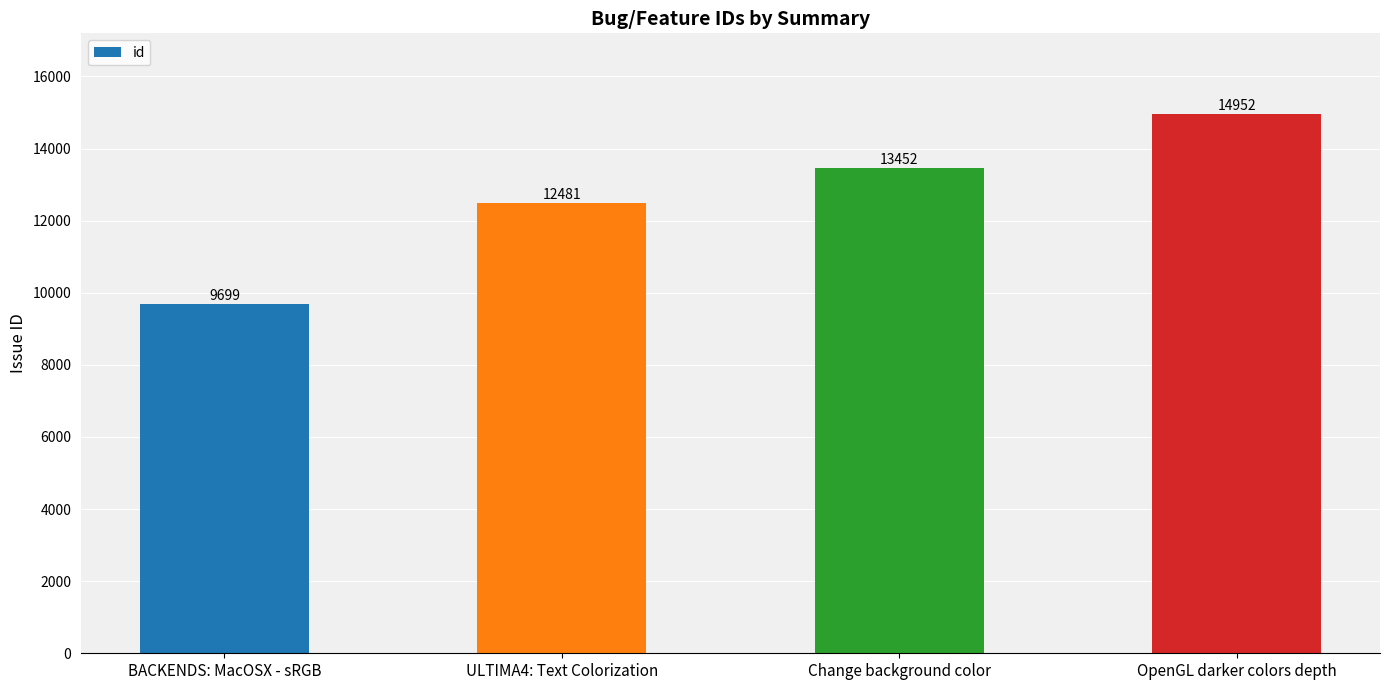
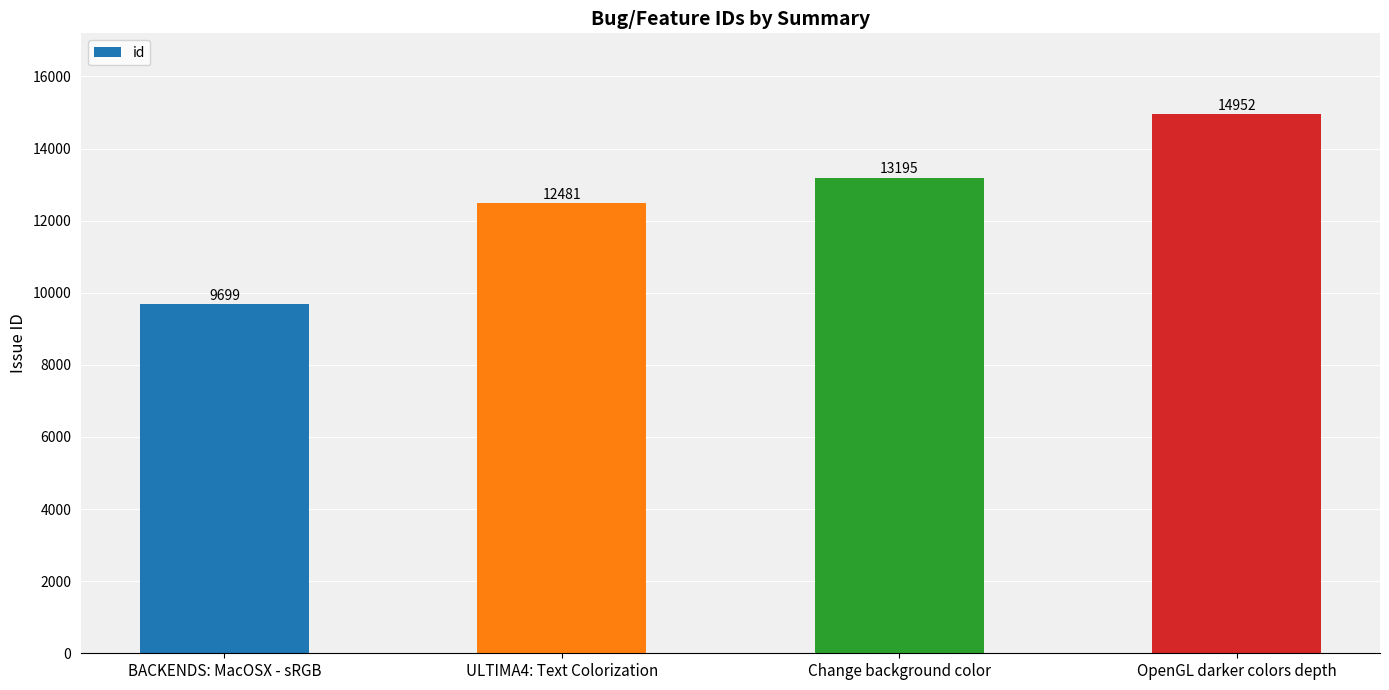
  {
    "BACKENDS: MacOSX - sRGB": 9699,
    "ULTIMA4: Text Colorization": 12481,
-   "Change background color": 13452,
+   "Change background color": 13195,
    "OpenGL darker colors depth": 14952
  }
